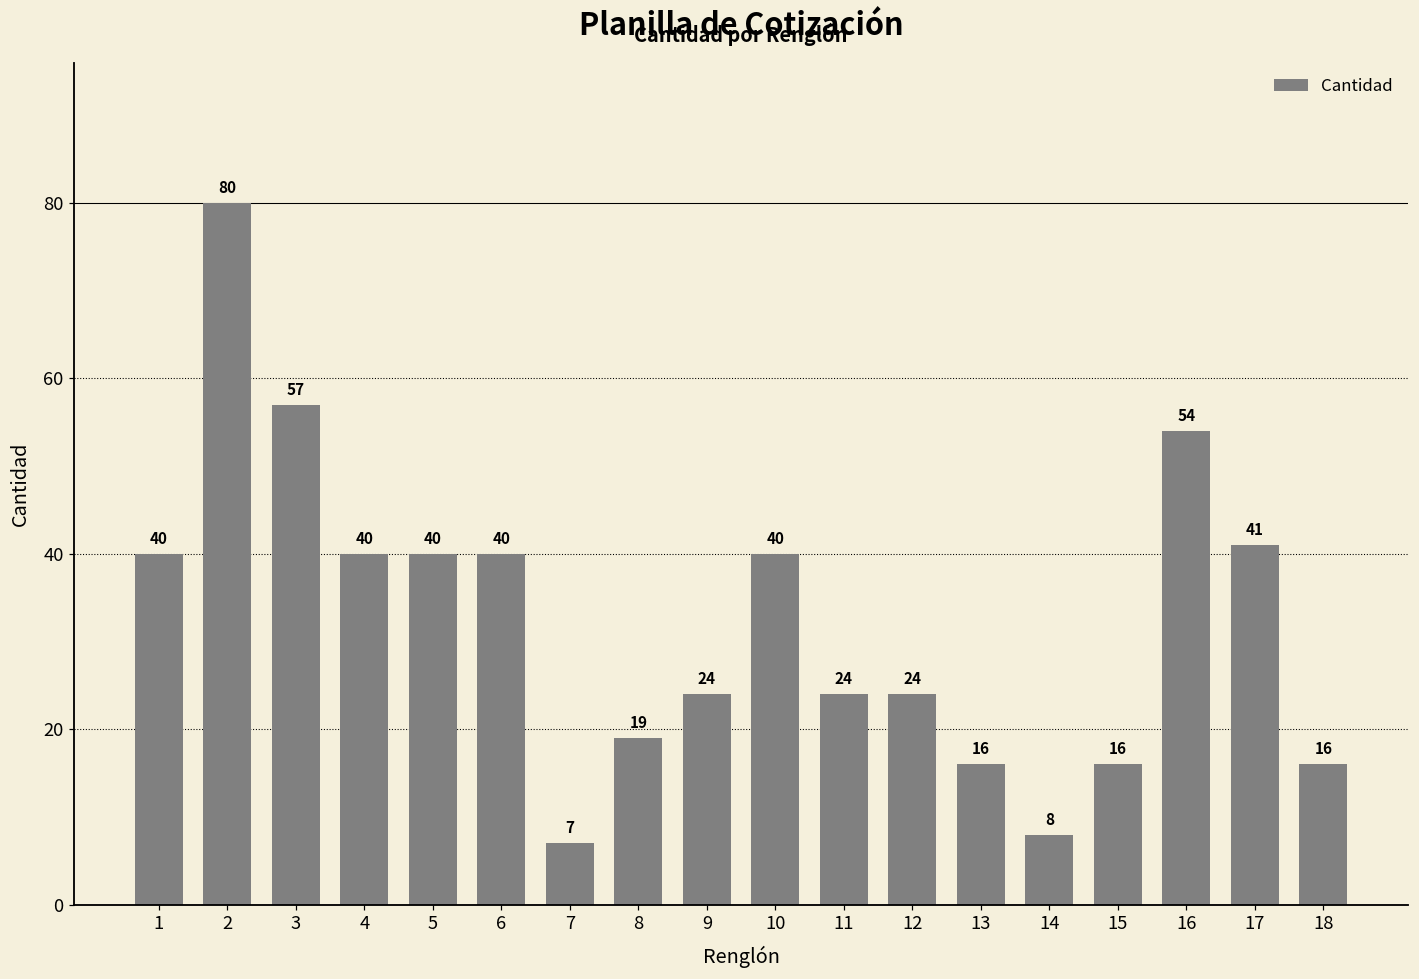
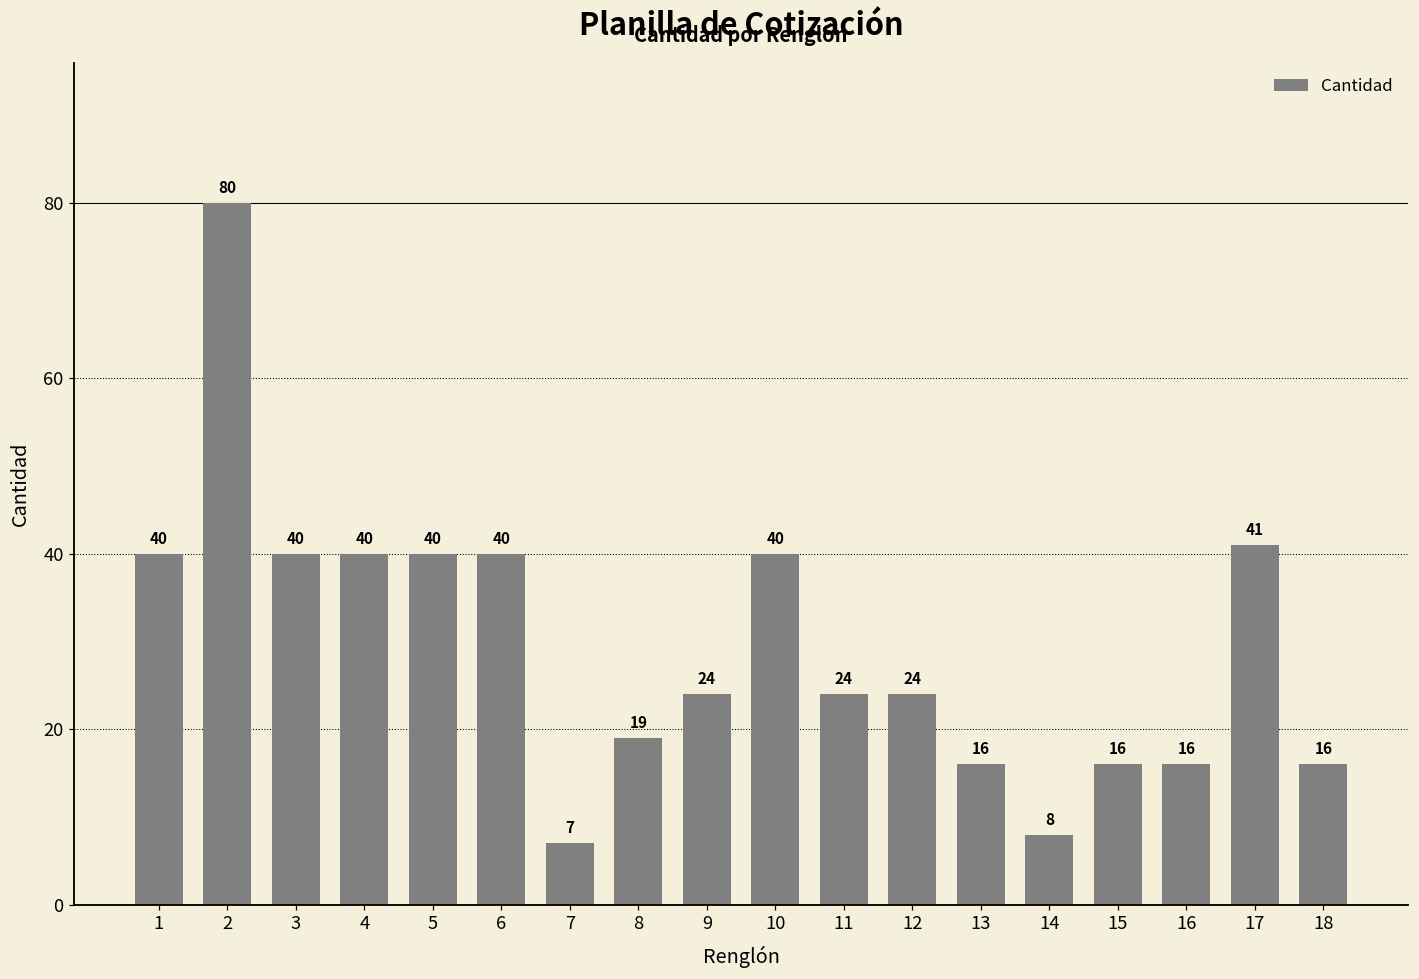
  {
    "1": 40,
    "2": 80,
-   "3": 57,
+   "3": 40,
    "4": 40,
    "5": 40,
    "6": 40,
    "7": 7,
    "8": 19,
    "9": 24,
    "10": 40,
    "11": 24,
    "12": 24,
    "13": 16,
    "14": 8,
    "15": 16,
-   "16": 54,
+   "16": 16,
    "17": 41,
    "18": 16
  }
